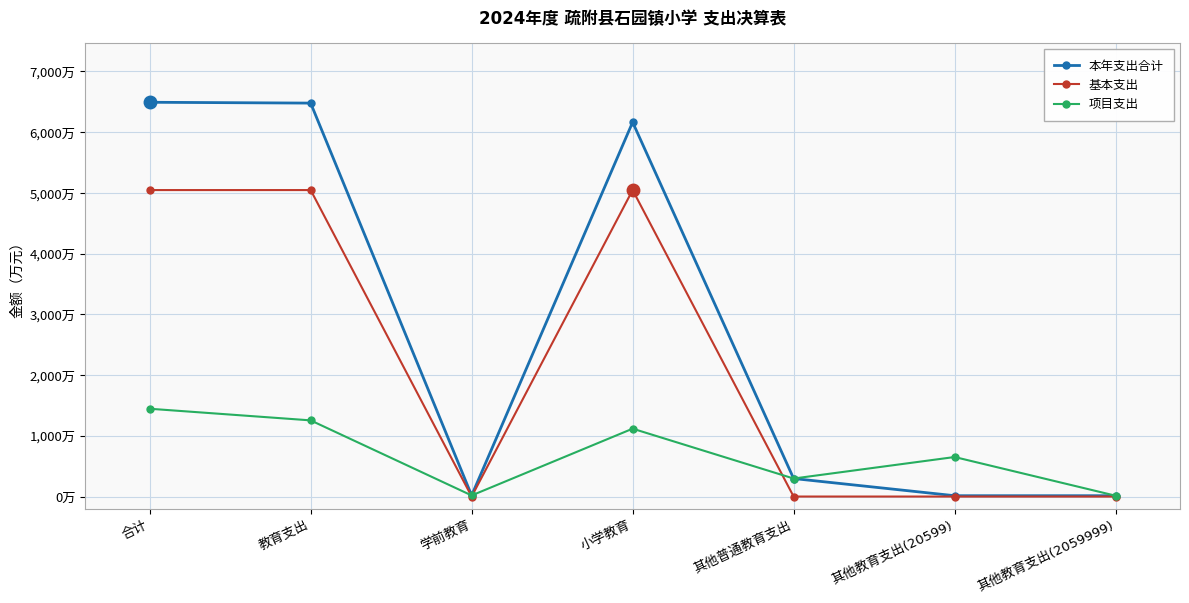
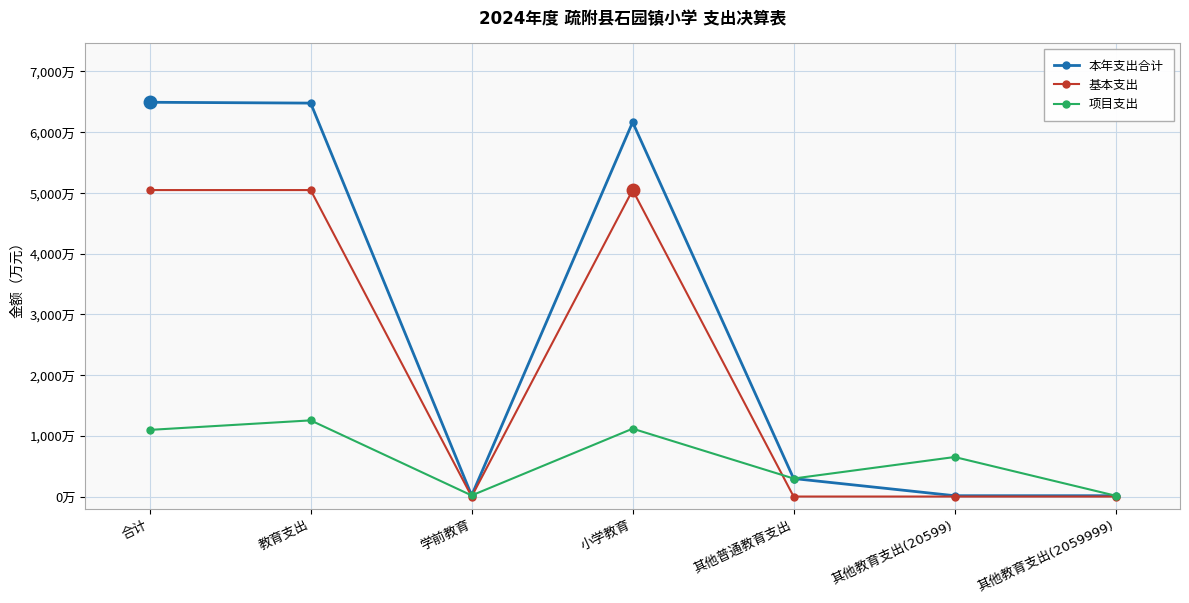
  {
    "项目支出": {
-     "合计": "1,400万",
+     "合计": "1,100万",
      "教育支出": "1,300万",
      "小学教育": "1,100万",
      "其他教育支出(20599)": "700万"
    }
  }
